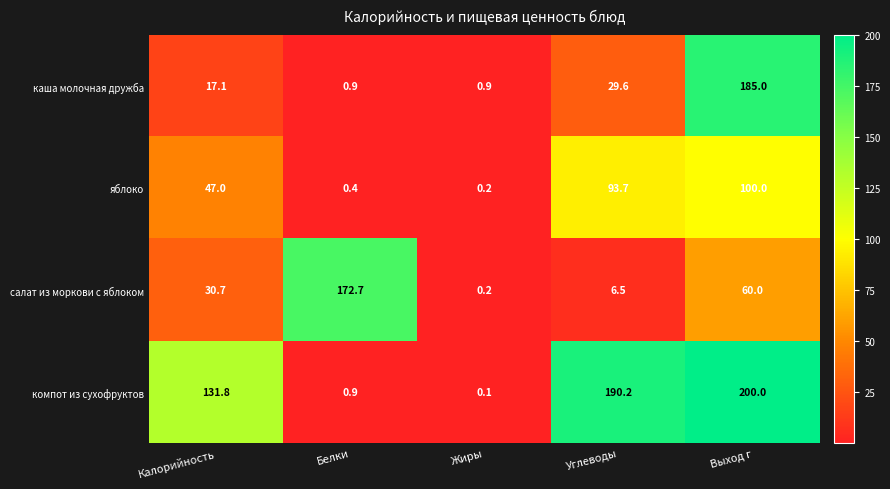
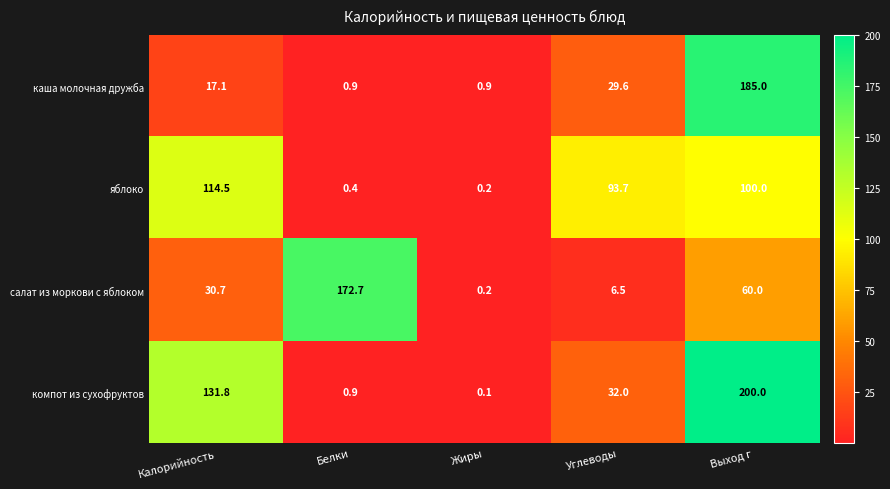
  {
    "каша молочная дружба": {
      "Калорийность": 17.1,
      "Белки": 0.9,
      "Жиры": 0.9,
      "Углеводы": 29.6,
      "Выход г": 185.0
    },
    "яблоко": {
-     "Калорийность": 47.0,
+     "Калорийность": 114.5,
      "Белки": 0.4,
      "Жиры": 0.2,
      "Углеводы": 93.7,
      "Выход г": 100.0
    },
    "салат из моркови с яблоком": {
      "Калорийность": 30.7,
      "Белки": 172.7,
      "Жиры": 0.2,
      "Углеводы": 6.5,
      "Выход г": 60.0
    },
    "компот из сухофруктов": {
      "Калорийность": 131.8,
      "Белки": 0.9,
      "Жиры": 0.1,
-     "Углеводы": 190.2,
+     "Углеводы": 32.0,
      "Выход г": 200.0
    }
  }
